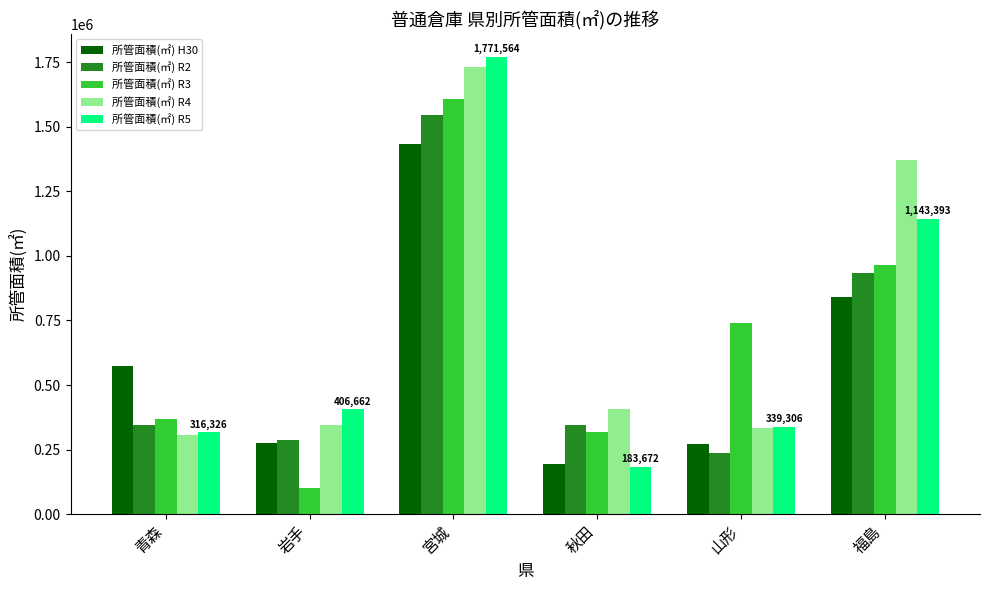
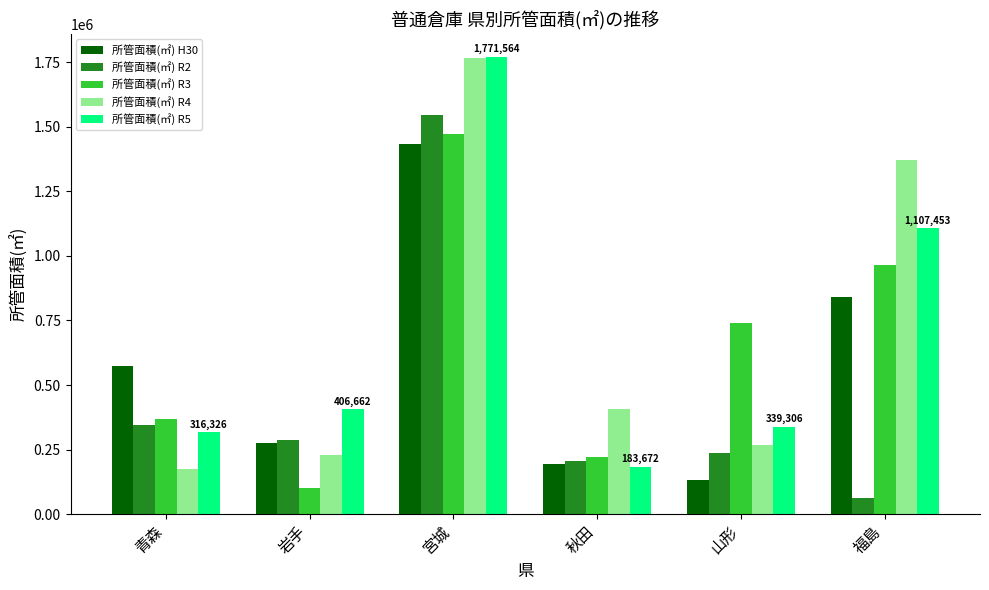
  {
    "所管面積(㎡) H30": {
      "青森": "570000",
      "岩手": "270000",
      "宮城": "1430000",
      "秋田": "200000",
-     "山形": "270000",
+     "山形": "130000",
      "福島": "840000"
    },
    "所管面積(㎡) R2": {
      "青森": "340000",
      "岩手": "290000",
      "宮城": "1550000",
-     "秋田": "340000",
+     "秋田": "210000",
      "山形": "240000",
-     "福島": "930000"
+     "福島": "60000"
    },
    "所管面積(㎡) R3": {
      "青森": "370000",
      "岩手": "100000",
-     "宮城": "1610000",
-     "秋田": "320000",
+     "宮城": "1470000",
+     "秋田": "220000",
      "山形": "740000",
      "福島": "960000"
    },
    "所管面積(㎡) R4": {
-     "青森": "310000",
-     "岩手": "340000",
-     "宮城": "1730000",
+     "青森": "170000",
+     "岩手": "230000",
+     "宮城": "1770000",
      "秋田": "410000",
-     "山形": "330000",
+     "山形": "270000",
      "福島": "1370000"
    },
    "所管面積(㎡) R5": {
      "青森": "316,326",
      "岩手": "406,662",
      "宮城": "1,771,564",
      "秋田": "183,672",
      "山形": "339,306",
-     "福島": "1,143,393"
+     "福島": "1,107,453"
    }
  }
